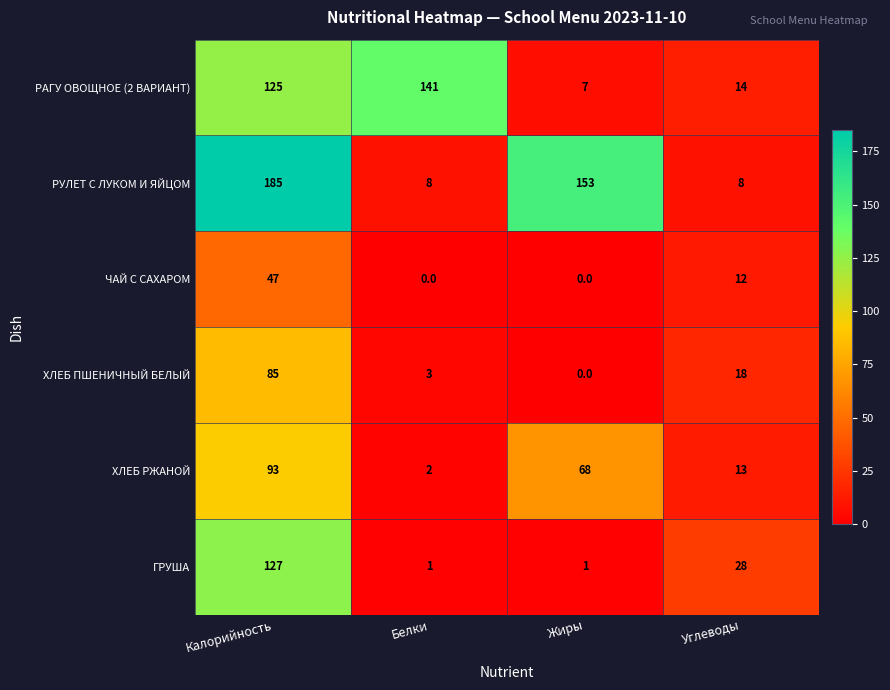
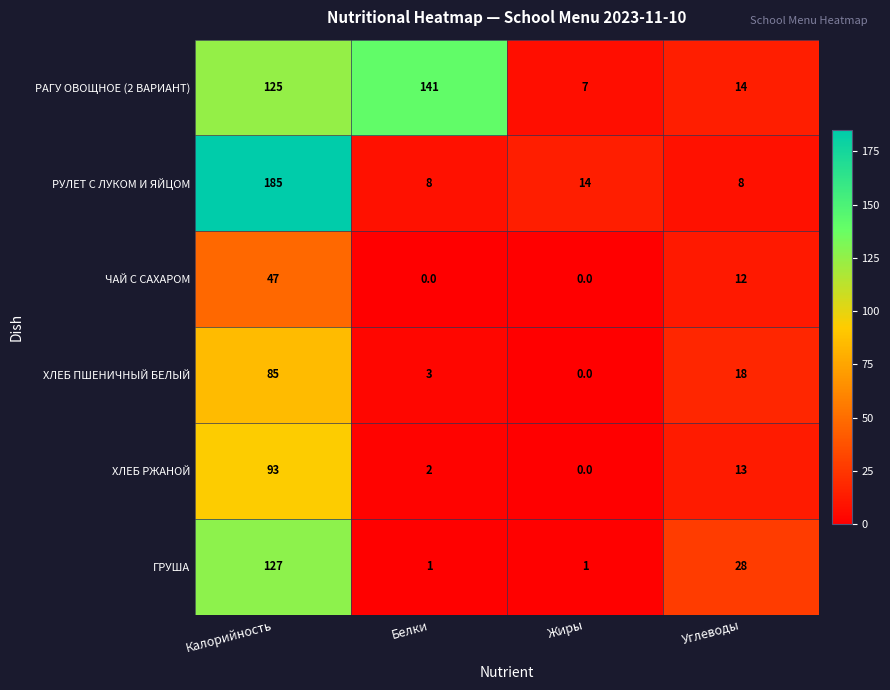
  {
    "РАГУ ОВОЩНОЕ (2 ВАРИАНТ)": {
      "Калорийность": 125,
      "Белки": 141,
      "Жиры": 7,
      "Углеводы": 14
    },
    "РУЛЕТ С ЛУКОМ И ЯЙЦОМ": {
      "Калорийность": 185,
      "Белки": 8,
-     "Жиры": 153,
+     "Жиры": 14,
      "Углеводы": 8
    },
    "ЧАЙ С САХАРОМ": {
      "Калорийность": 47,
      "Белки": 0.0,
      "Жиры": 0.0,
      "Углеводы": 12
    },
    "ХЛЕБ ПШЕНИЧНЫЙ БЕЛЫЙ": {
      "Калорийность": 85,
      "Белки": 3,
      "Жиры": 0.0,
      "Углеводы": 18
    },
    "ХЛЕБ РЖАНОЙ": {
      "Калорийность": 93,
      "Белки": 2,
-     "Жиры": 68,
+     "Жиры": 0.0,
      "Углеводы": 13
    },
    "ГРУША": {
      "Калорийность": 127,
      "Белки": 1,
      "Жиры": 1,
      "Углеводы": 28
    }
  }
